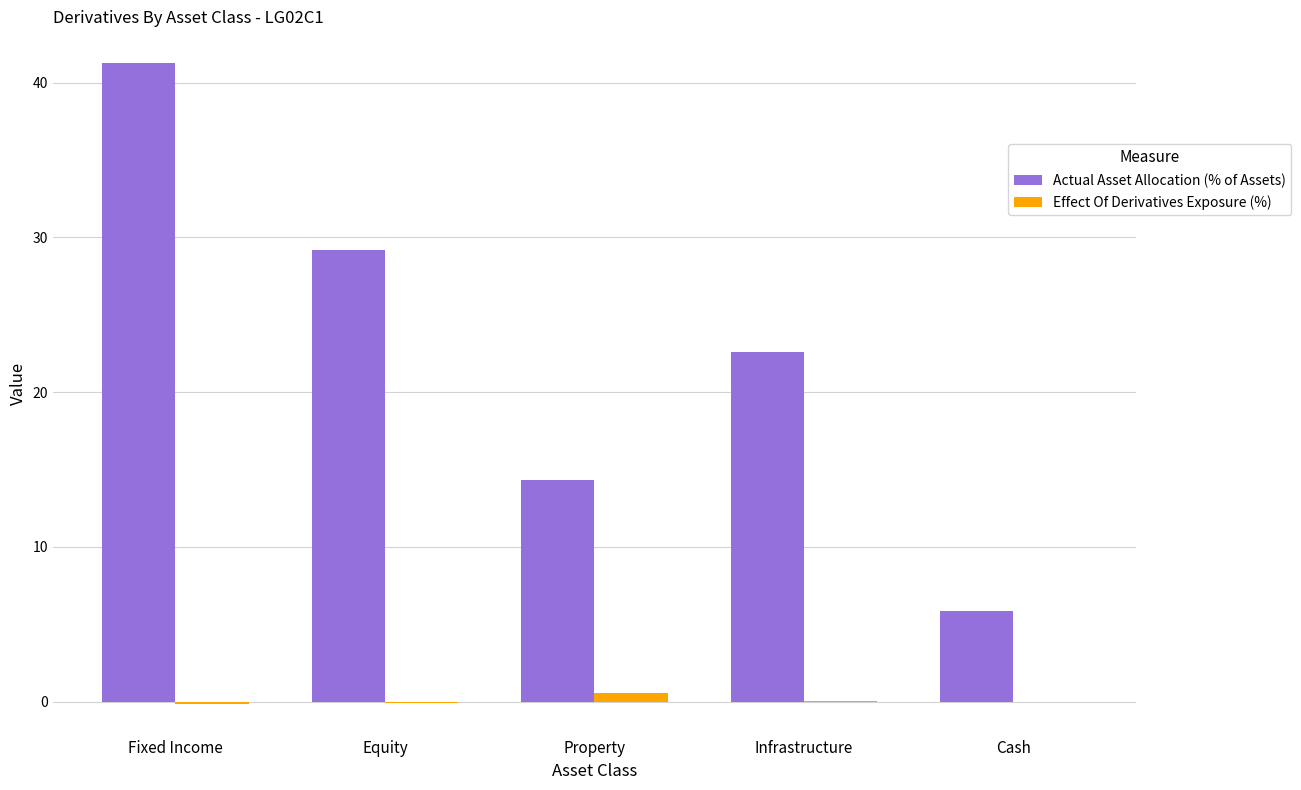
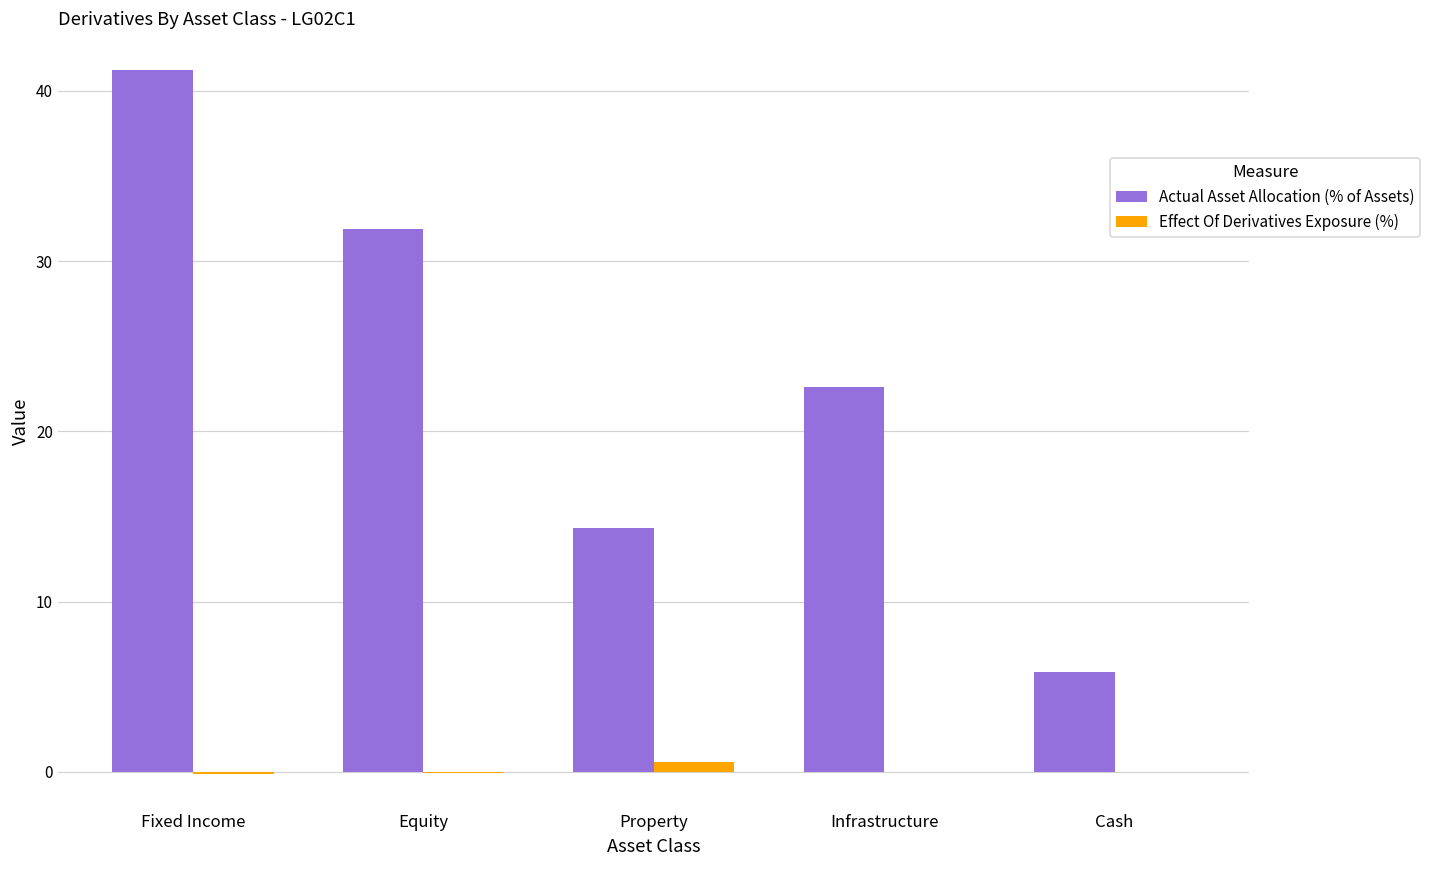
  {
    "Actual Asset Allocation (% of Assets)": {
      "Fixed Income": 41.2,
-     "Equity": 29.2,
+     "Equity": 31.9,
      "Property": 14.3,
      "Infrastructure": 22.6,
      "Cash": 5.9
    },
    "Effect Of Derivatives Exposure (%)": {
      "Property": 0.6,
      "Cash": 0.0
    }
  }
